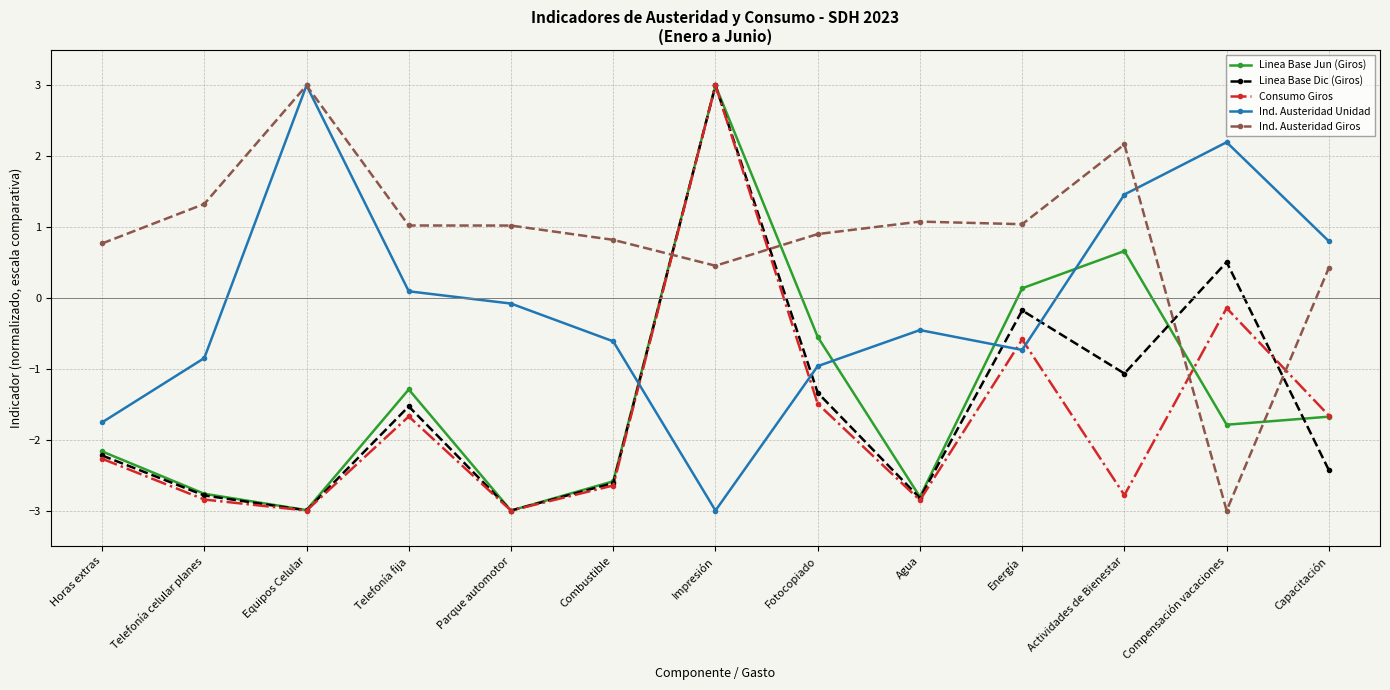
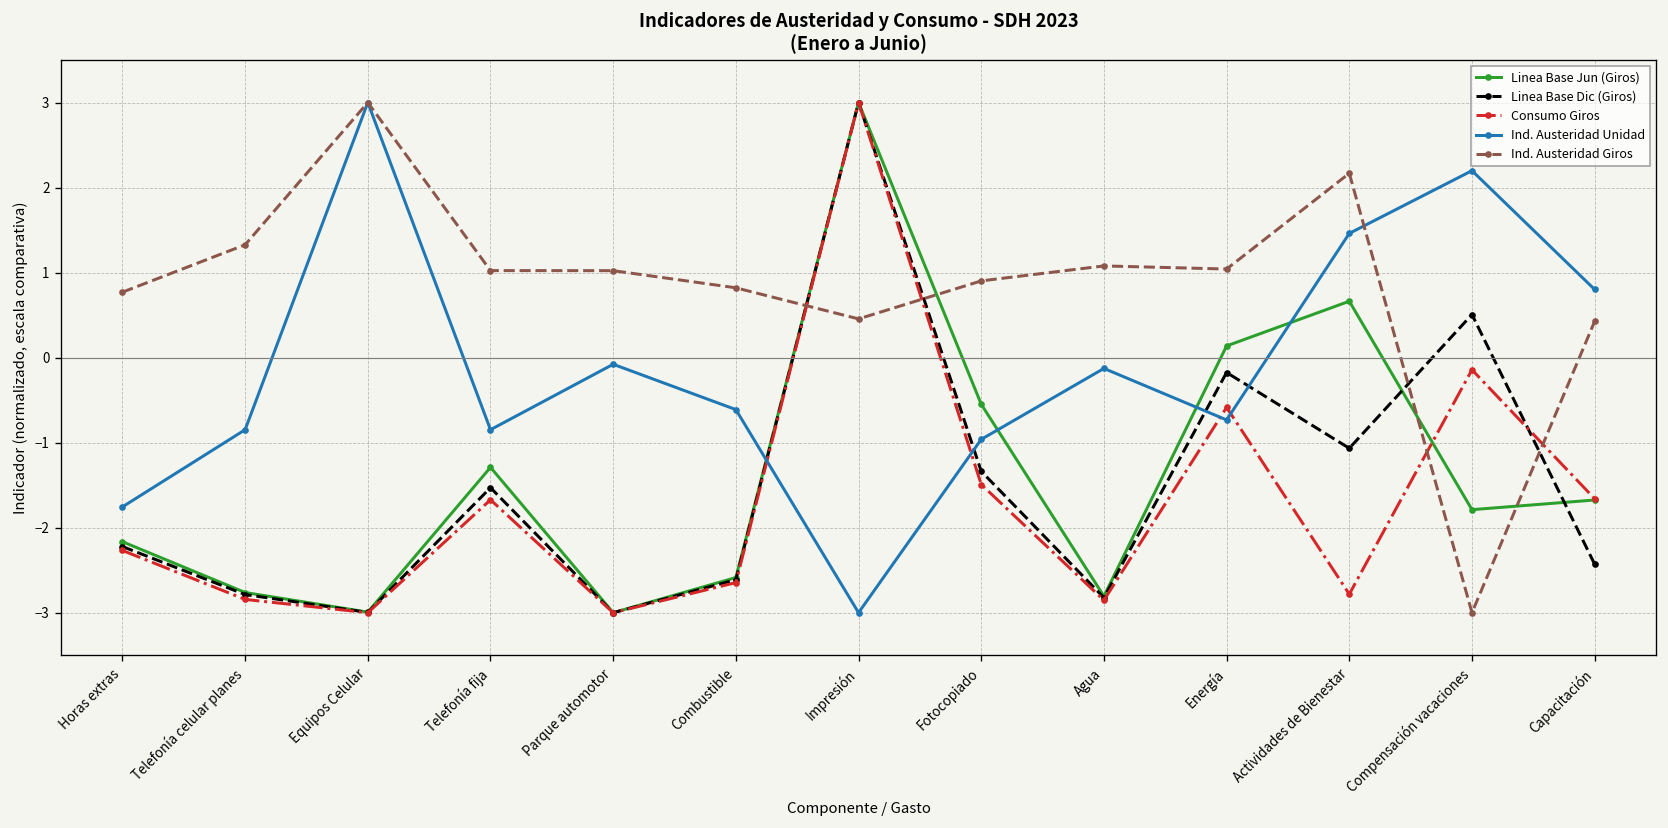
  {
    "Linea Base Jun (Giros)": {
      "Horas extras": -2.2,
      "Telefonía fija": -1.3,
      "Fotocopiado": -0.5,
      "Energía": 0.1,
      "Actividades de Bienestar": 0.7,
      "Compensación vacaciones": -1.8
    },
    "Linea Base Dic (Giros)": {
      "Horas extras": -2.2,
      "Telefonía fija": -1.5,
      "Fotocopiado": -1.3,
      "Energía": -0.2,
      "Actividades de Bienestar": -1.1,
      "Compensación vacaciones": 0.5,
      "Capacitación": -2.4
    },
    "Consumo Giros": {
      "Horas extras": -2.3,
      "Telefonía celular planes": -2.8,
      "Telefonía fija": -1.7,
      "Fotocopiado": -1.5,
      "Energía": -0.6,
      "Actividades de Bienestar": -2.8,
      "Compensación vacaciones": -0.1
    },
    "Ind. Austeridad Unidad": {
      "Horas extras": -1.8,
      "Telefonía celular planes": -0.8,
-     "Telefonía fija": 0.1,
+     "Telefonía fija": -0.8,
      "Parque automotor": -0.1,
      "Combustible": -0.6,
      "Impresión": -3.0,
      "Fotocopiado": -1.0,
-     "Agua": -0.5,
+     "Agua": -0.1,
      "Energía": -0.7,
      "Actividades de Bienestar": 1.5,
      "Compensación vacaciones": 2.2,
      "Capacitación": 0.8
    },
    "Ind. Austeridad Giros": {
      "Horas extras": 0.8,
      "Telefonía celular planes": 1.3,
      "Telefonía fija": 1.0,
      "Parque automotor": 1.0,
      "Combustible": 0.8,
      "Impresión": 0.5,
      "Fotocopiado": 0.9,
      "Agua": 1.1,
      "Energía": 1.0,
      "Actividades de Bienestar": 2.2,
      "Compensación vacaciones": -3.0,
      "Capacitación": 0.4
    }
  }
